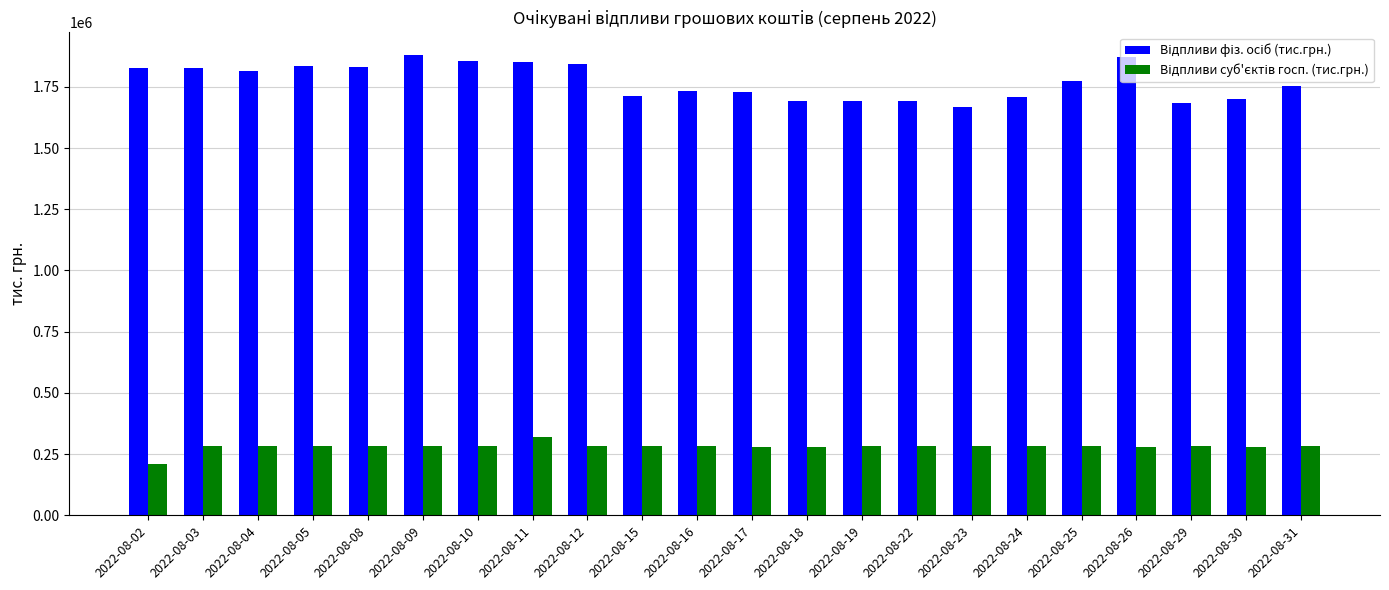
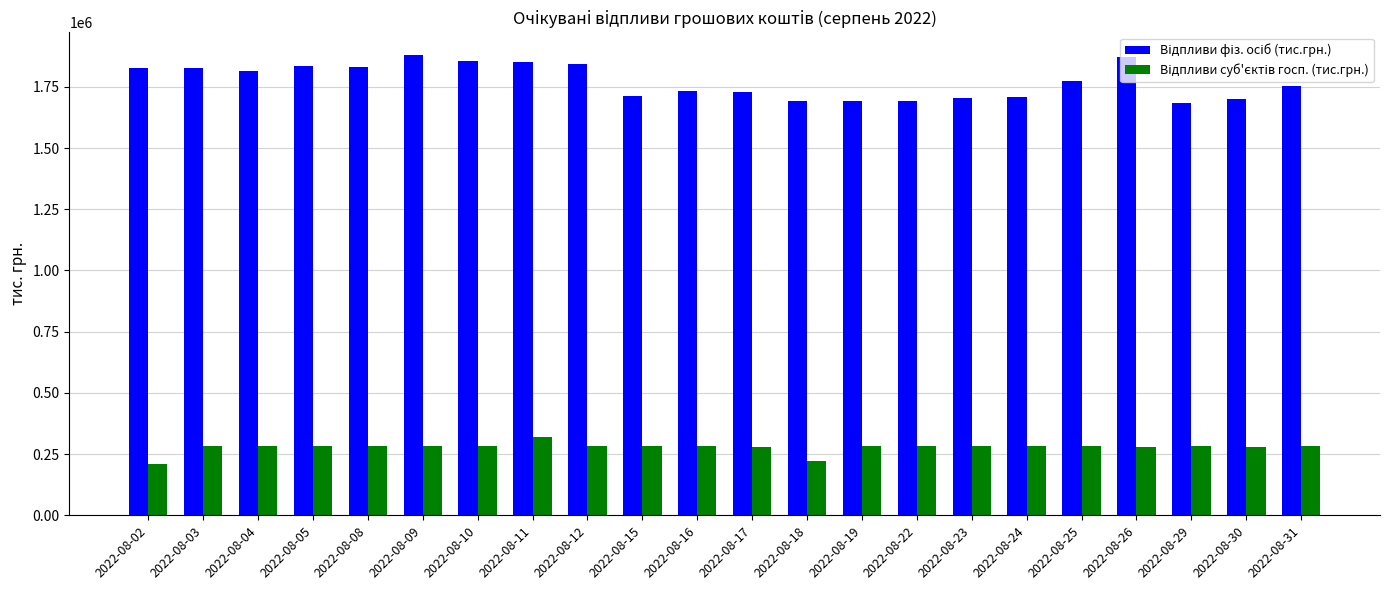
  {
    "Відпливи фіз. осіб (тис.грн.)": {
      "2022-08-02": 1830000,
      "2022-08-03": 1830000,
      "2022-08-04": 1820000,
      "2022-08-05": 1840000,
      "2022-08-08": 1830000,
      "2022-08-09": 1880000,
      "2022-08-10": 1860000,
      "2022-08-11": 1850000,
      "2022-08-12": 1840000,
      "2022-08-15": 1710000,
      "2022-08-16": 1740000,
      "2022-08-17": 1730000,
      "2022-08-18": 1690000,
      "2022-08-19": 1690000,
      "2022-08-22": 1690000,
-     "2022-08-23": 1670000,
+     "2022-08-23": 1700000,
      "2022-08-24": 1710000,
      "2022-08-25": 1780000,
      "2022-08-29": 1680000,
      "2022-08-30": 1700000,
      "2022-08-31": 1750000
    },
    "Відпливи суб'єктів госп. (тис.грн.)": {
      "2022-08-02": 210000,
      "2022-08-03": 290000,
      "2022-08-04": 280000,
      "2022-08-05": 280000,
      "2022-08-08": 280000,
      "2022-08-09": 280000,
      "2022-08-10": 280000,
      "2022-08-11": 320000,
      "2022-08-12": 280000,
      "2022-08-15": 280000,
      "2022-08-16": 280000,
      "2022-08-17": 280000,
-     "2022-08-18": 280000,
+     "2022-08-18": 220000,
      "2022-08-19": 280000,
      "2022-08-22": 280000,
      "2022-08-23": 280000,
      "2022-08-24": 280000,
      "2022-08-25": 280000,
      "2022-08-26": 280000,
      "2022-08-29": 280000,
      "2022-08-30": 280000,
      "2022-08-31": 280000
    }
  }
